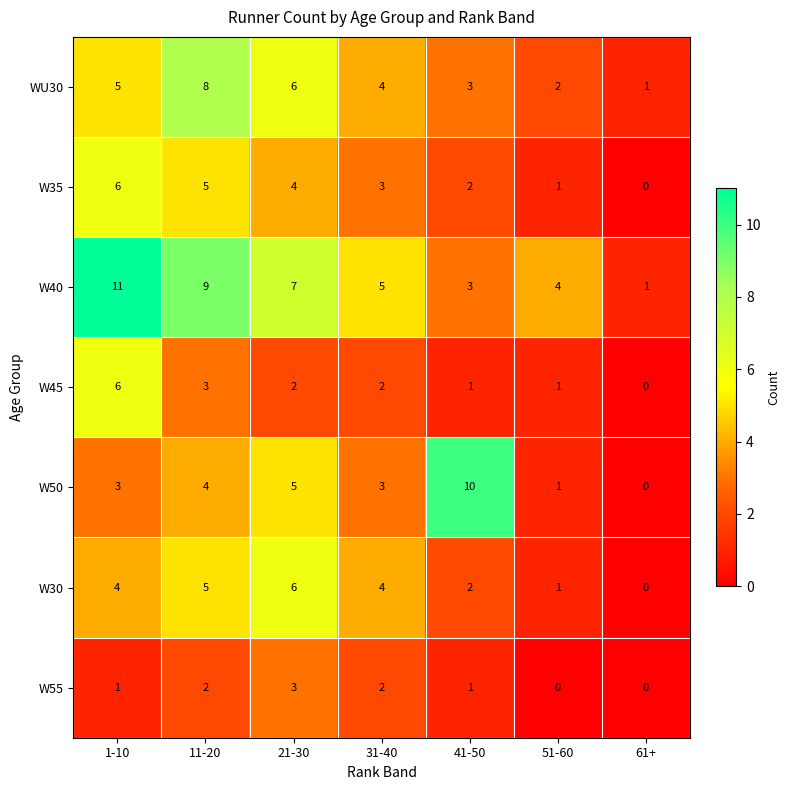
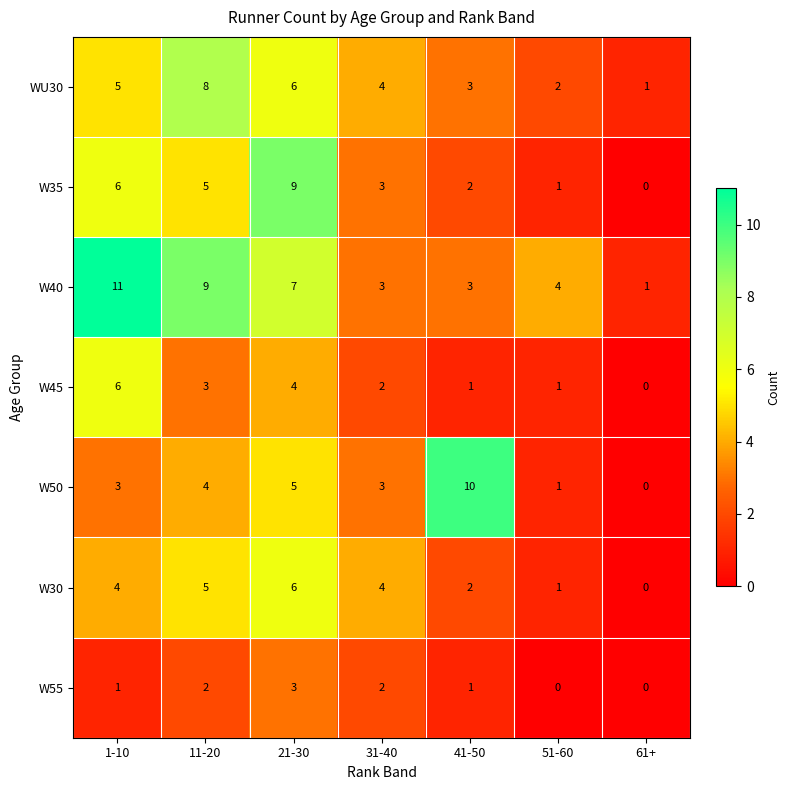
  {
    "WU30": {
      "1-10": 5,
      "11-20": 8,
      "21-30": 6,
      "31-40": 4,
      "41-50": 3,
      "51-60": 2,
      "61+": 1
    },
    "W35": {
      "1-10": 6,
      "11-20": 5,
-     "21-30": 4,
+     "21-30": 9,
      "31-40": 3,
      "41-50": 2,
      "51-60": 1,
      "61+": 0
    },
    "W40": {
      "1-10": 11,
      "11-20": 9,
      "21-30": 7,
-     "31-40": 5,
+     "31-40": 3,
      "41-50": 3,
      "51-60": 4,
      "61+": 1
    },
    "W45": {
      "1-10": 6,
      "11-20": 3,
-     "21-30": 2,
+     "21-30": 4,
      "31-40": 2,
      "41-50": 1,
      "51-60": 1,
      "61+": 0
    },
    "W50": {
      "1-10": 3,
      "11-20": 4,
      "21-30": 5,
      "31-40": 3,
      "41-50": 10,
      "51-60": 1,
      "61+": 0
    },
    "W30": {
      "1-10": 4,
      "11-20": 5,
      "21-30": 6,
      "31-40": 4,
      "41-50": 2,
      "51-60": 1,
      "61+": 0
    },
    "W55": {
      "1-10": 1,
      "11-20": 2,
      "21-30": 3,
      "31-40": 2,
      "41-50": 1,
      "51-60": 0,
      "61+": 0
    }
  }
